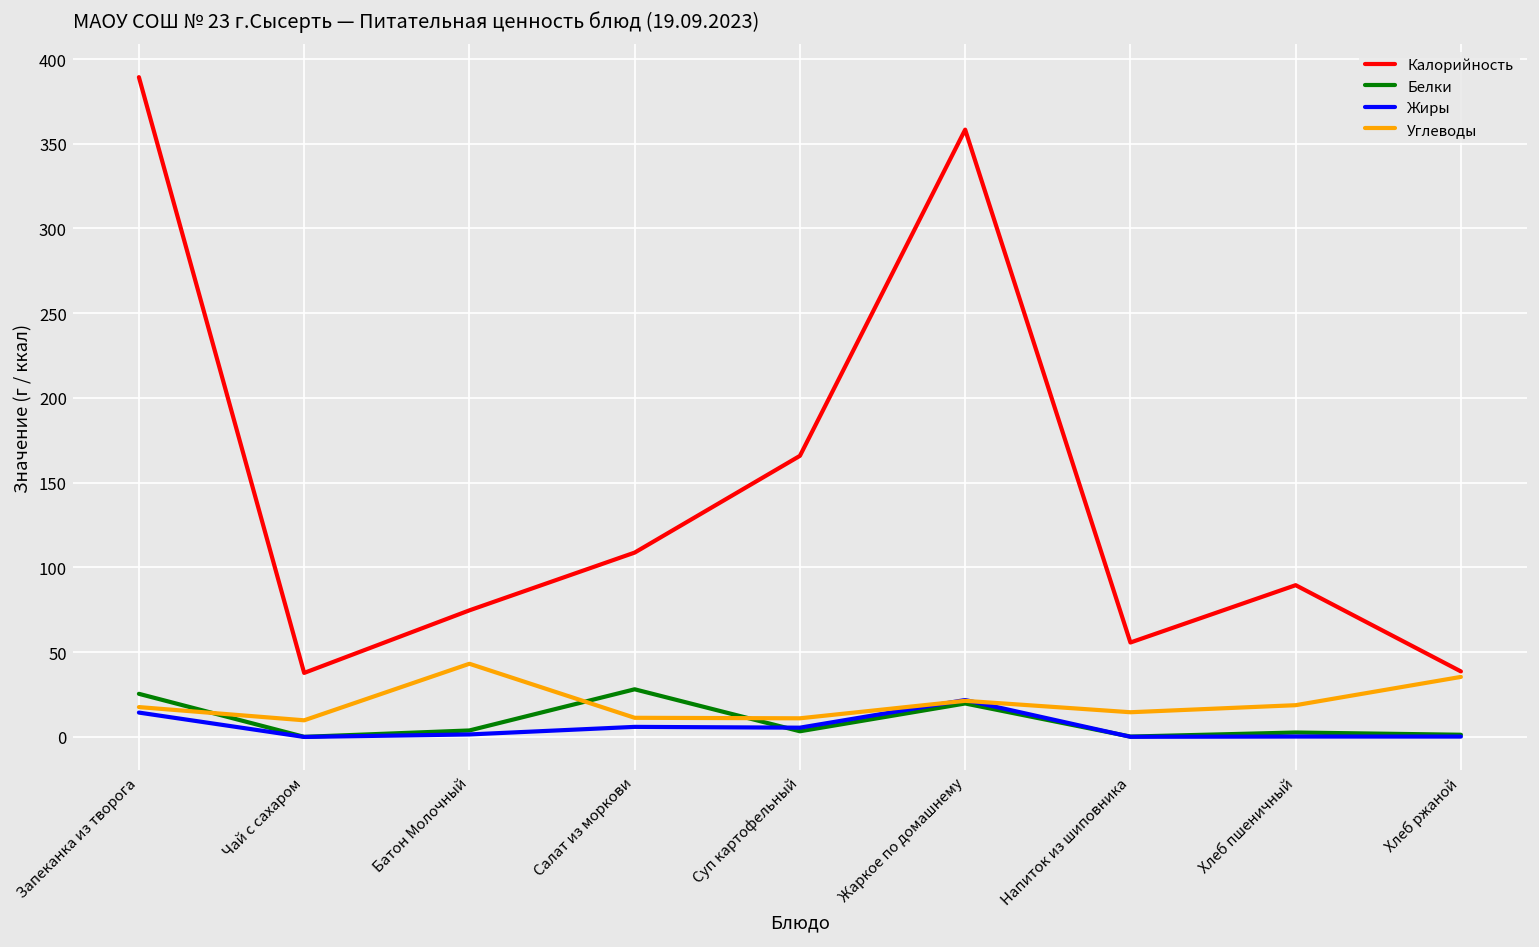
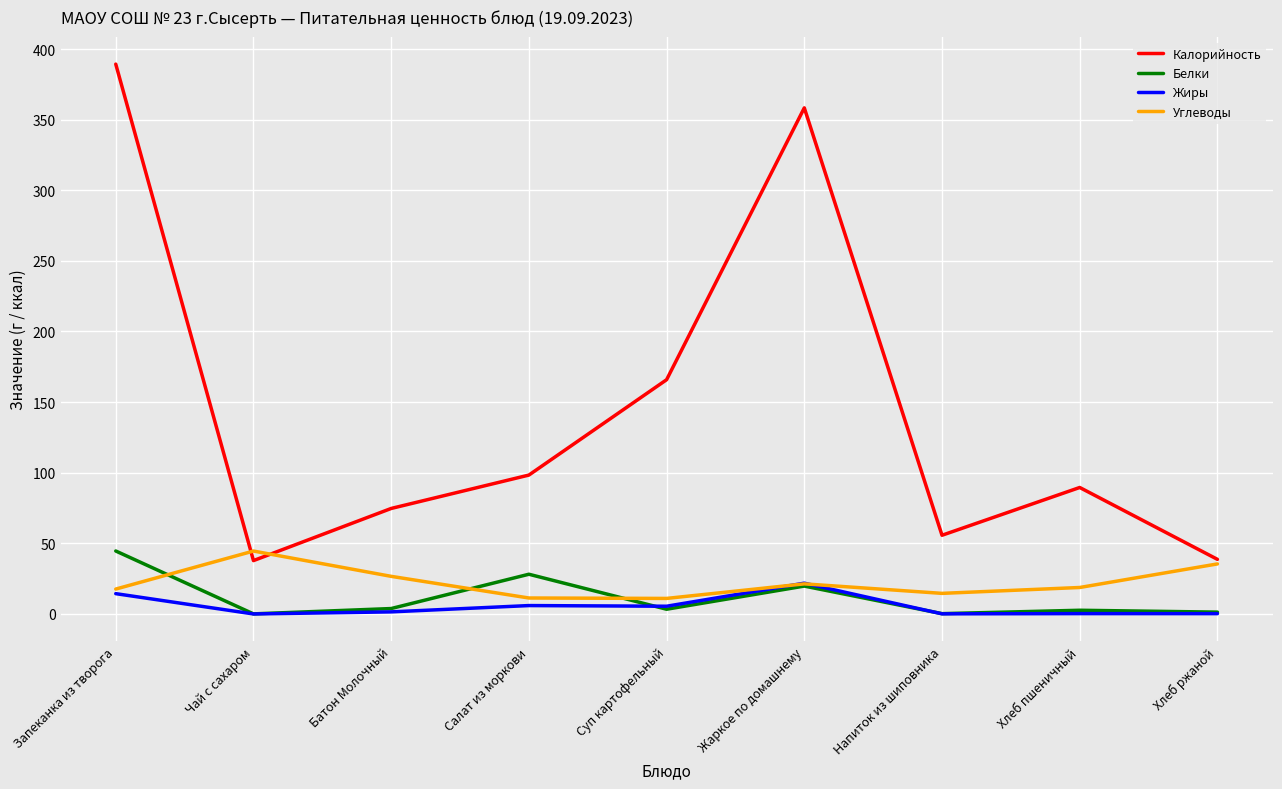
  {
    "Калорийность": {
      "Запеканка из творога": 389,
      "Чай с сахаром": 38,
      "Батон Молочный": 75,
-     "Салат из моркови": 109,
+     "Салат из моркови": 98,
      "Суп картофельный": 166,
      "Жаркое по домашнему": 358,
      "Напиток из шиповника": 56,
      "Хлеб пшеничный": 90,
      "Хлеб ржаной": 39
    },
    "Белки": {
-     "Запеканка из творога": 25,
+     "Запеканка из творога": 45,
      "Батон Молочный": 4,
      "Салат из моркови": 28,
      "Суп картофельный": 3,
      "Хлеб пшеничный": 3
    },
    "Жиры": {
      "Запеканка из творога": 14,
      "Батон Молочный": 2,
      "Салат из моркови": 6,
      "Суп картофельный": 5,
      "Хлеб пшеничный": 0
    },
    "Углеводы": {
      "Запеканка из творога": 18,
-     "Чай с сахаром": 10,
-     "Батон Молочный": 43,
+     "Чай с сахаром": 45,
+     "Батон Молочный": 27,
      "Салат из моркови": 11,
      "Суп картофельный": 11,
      "Напиток из шиповника": 15,
      "Хлеб пшеничный": 19,
      "Хлеб ржаной": 35
    }
  }
